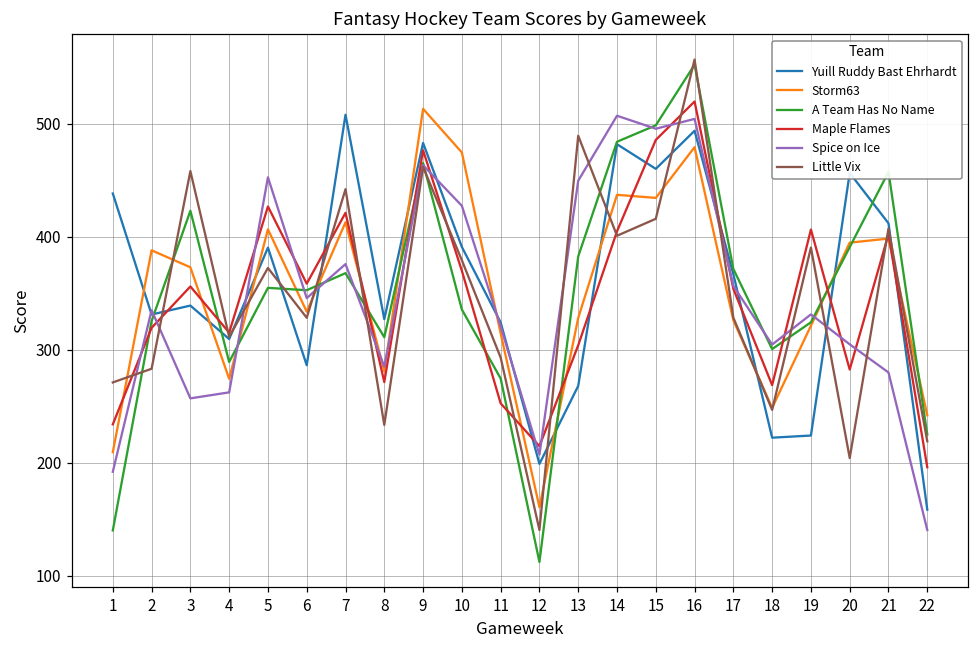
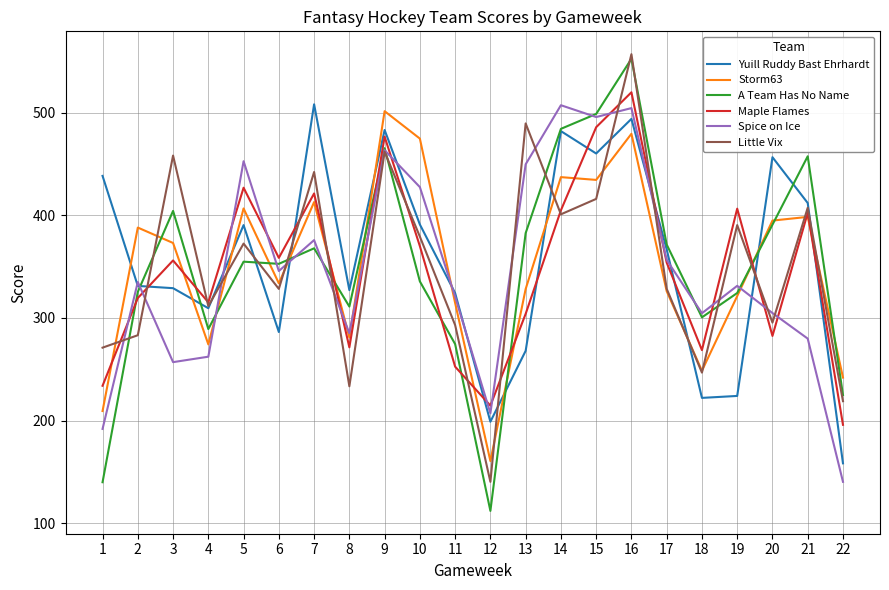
  {
    "Yuill Ruddy Bast Ehrhardt": {
      "1": 438,
      "2": 331,
-     "3": 339,
+     "3": 329,
      "5": 390,
      "6": 286,
      "7": 508,
      "8": 327,
      "9": 483,
      "10": 391,
      "11": 324,
      "12": 199,
      "13": 268,
      "15": 460,
      "16": 494,
      "17": 367,
      "18": 222,
      "19": 224,
      "20": 457,
      "21": 412,
      "22": 159
    },
    "Storm63": {
      "1": 209,
      "2": 388,
      "3": 373,
      "4": 274,
      "5": 407,
      "6": 334,
      "7": 413,
      "8": 281,
-     "9": 513,
+     "9": 501,
      "10": 475,
      "11": 315,
      "12": 161,
      "13": 328,
      "14": 437,
      "15": 434,
      "16": 479,
      "19": 321,
      "20": 395,
      "21": 398,
      "22": 242
    },
    "A Team Has No Name": {
      "1": 140,
      "2": 325,
-     "3": 423,
+     "3": 404,
      "4": 289,
      "5": 355,
      "6": 353,
      "7": 368,
      "8": 311,
      "10": 336,
      "11": 275,
      "12": 112,
      "13": 383,
      "15": 499,
      "16": 552,
      "17": 372,
      "18": 301,
      "19": 324,
      "20": 391,
      "21": 457,
      "22": 225
    },
    "Maple Flames": {
      "1": 234,
      "2": 319,
      "3": 356,
      "4": 315,
      "5": 427,
      "6": 359,
      "7": 421,
      "8": 271,
      "9": 477,
      "10": 370,
      "11": 253,
      "12": 215,
      "13": 304,
      "14": 405,
      "15": 486,
      "16": 520,
      "17": 354,
      "18": 269,
      "19": 406,
      "20": 283,
      "21": 402,
      "22": 196
    },
    "Spice on Ice": {
      "1": 192,
      "2": 335,
      "3": 257,
      "4": 262,
      "5": 453,
      "6": 346,
      "7": 376,
      "8": 285,
      "10": 427,
      "11": 321,
      "12": 207,
      "13": 450,
      "14": 507,
      "15": 496,
      "16": 504,
      "17": 357,
      "18": 305,
      "19": 331,
      "20": 305,
      "21": 280,
      "22": 141
    },
    "Little Vix": {
      "1": 271,
      "2": 283,
      "3": 458,
      "5": 372,
      "6": 328,
      "7": 442,
      "8": 234,
      "10": 379,
      "11": 293,
      "12": 141,
      "13": 489,
      "14": 401,
      "15": 416,
      "16": 557,
      "19": 390,
-     "20": 204,
+     "20": 296,
      "21": 407,
      "22": 219
    }
  }
